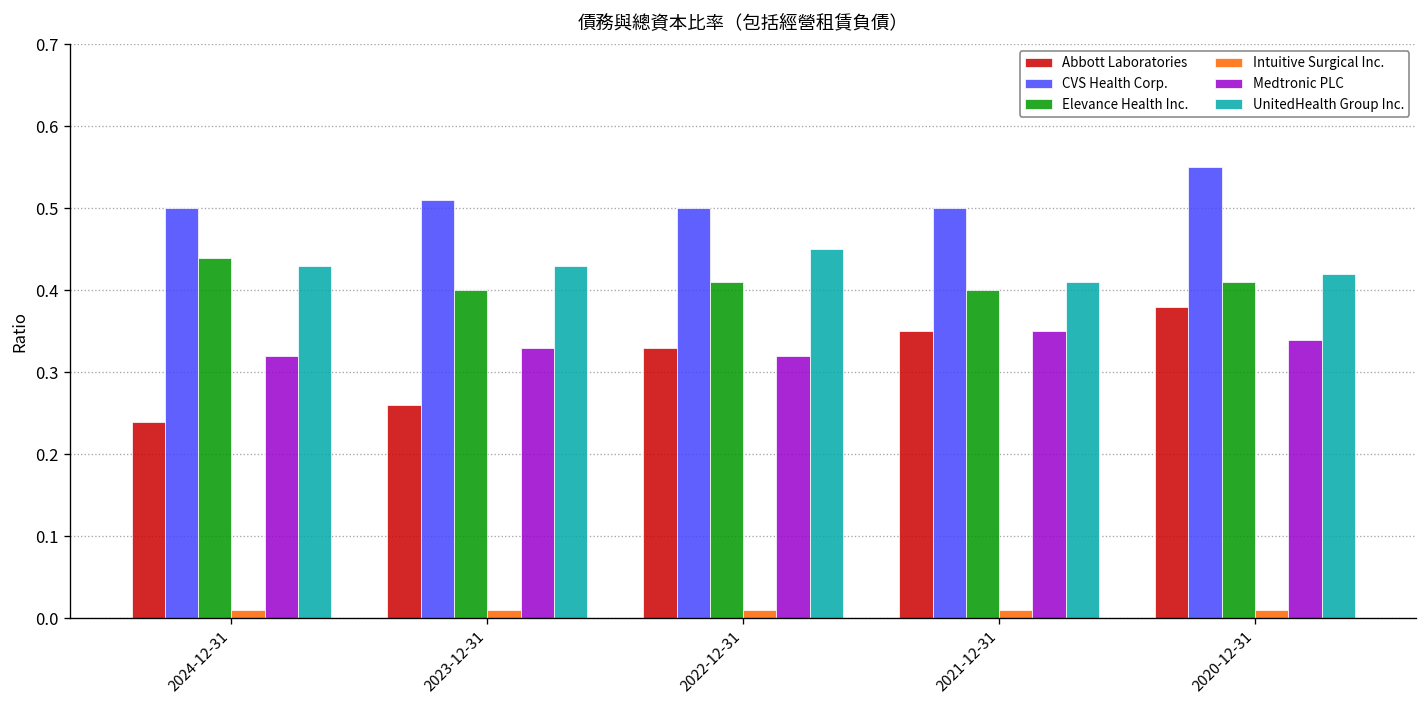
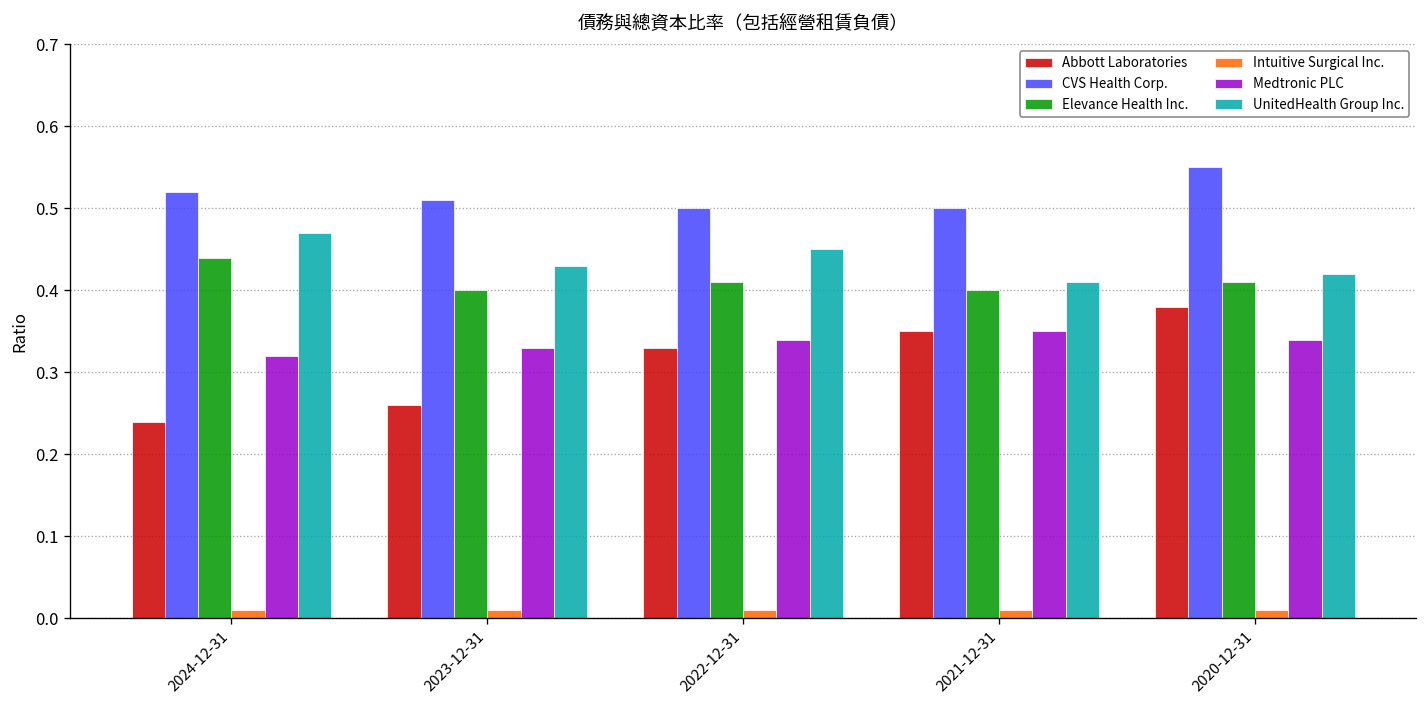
  {
    "Abbott Laboratories": {
      "2024-12-31": 0.24,
      "2023-12-31": 0.26,
      "2022-12-31": 0.33,
      "2021-12-31": 0.35,
      "2020-12-31": 0.38
    },
    "CVS Health Corp.": {
-     "2024-12-31": 0.50,
+     "2024-12-31": 0.52,
      "2023-12-31": 0.51,
      "2022-12-31": 0.50,
      "2021-12-31": 0.50,
      "2020-12-31": 0.55
    },
    "Elevance Health Inc.": {
      "2024-12-31": 0.44,
      "2023-12-31": 0.40,
      "2022-12-31": 0.41,
      "2021-12-31": 0.40,
      "2020-12-31": 0.41
    },
    "Intuitive Surgical Inc.": {
      "2024-12-31": 0.01,
      "2023-12-31": 0.01,
      "2022-12-31": 0.01,
      "2021-12-31": 0.01,
      "2020-12-31": 0.01
    },
    "Medtronic PLC": {
      "2024-12-31": 0.32,
      "2023-12-31": 0.33,
-     "2022-12-31": 0.32,
+     "2022-12-31": 0.34,
      "2021-12-31": 0.35,
      "2020-12-31": 0.34
    },
    "UnitedHealth Group Inc.": {
-     "2024-12-31": 0.43,
+     "2024-12-31": 0.47,
      "2023-12-31": 0.43,
      "2022-12-31": 0.45,
      "2021-12-31": 0.41,
      "2020-12-31": 0.42
    }
  }
